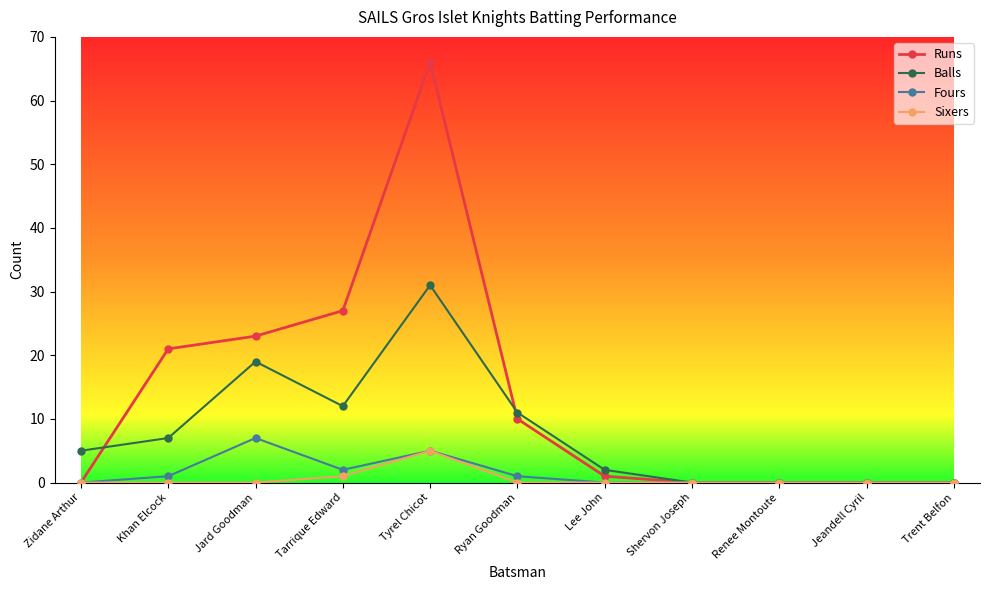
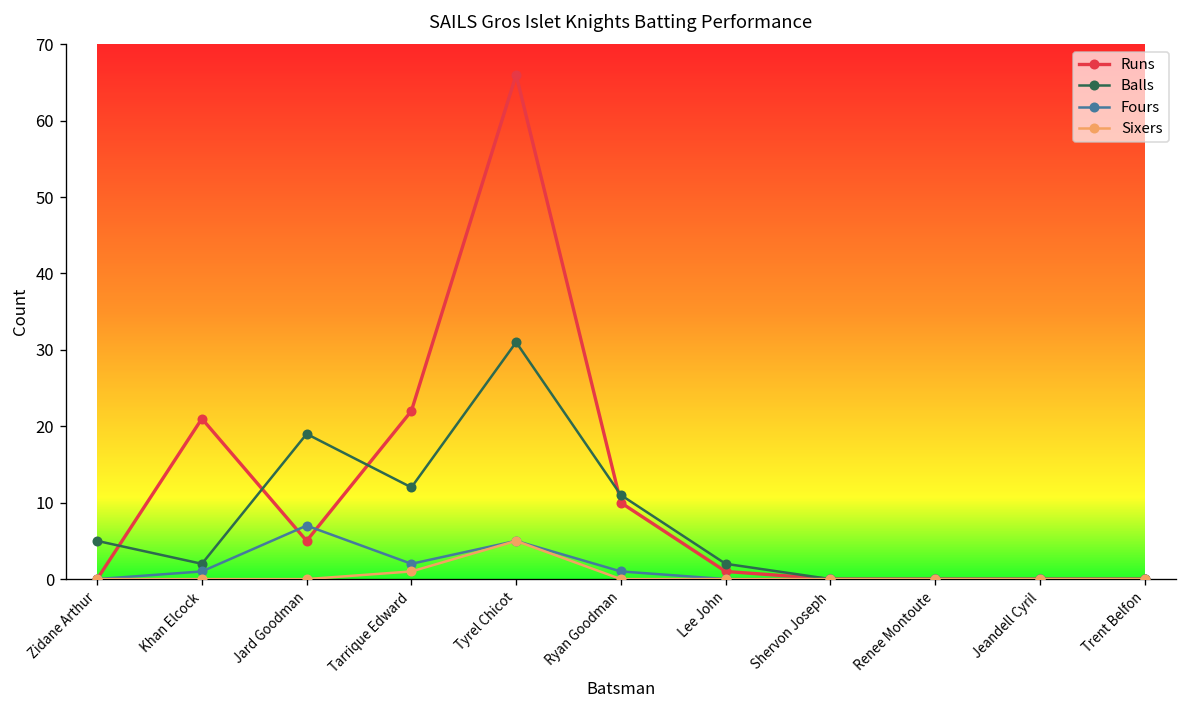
  {
    "Runs": {
      "Khan Elcock": 21,
-     "Jard Goodman": 23,
-     "Tarrique Edward": 27,
+     "Jard Goodman": 5,
+     "Tarrique Edward": 22,
      "Tyrel Chicot": 66,
      "Ryan Goodman": 10,
      "Lee John": 1
    },
    "Balls": {
      "Zidane Arthur": 5,
-     "Khan Elcock": 7,
+     "Khan Elcock": 2,
      "Jard Goodman": 19,
      "Tarrique Edward": 12,
      "Tyrel Chicot": 31,
      "Ryan Goodman": 11,
      "Lee John": 2
    },
    "Fours": {
      "Khan Elcock": 1,
      "Jard Goodman": 7,
      "Tarrique Edward": 2,
      "Ryan Goodman": 1
    },
    "Sixers": {
      "Khan Elcock": 0,
      "Jard Goodman": 0,
      "Tarrique Edward": 1,
      "Ryan Goodman": 0
    }
  }
